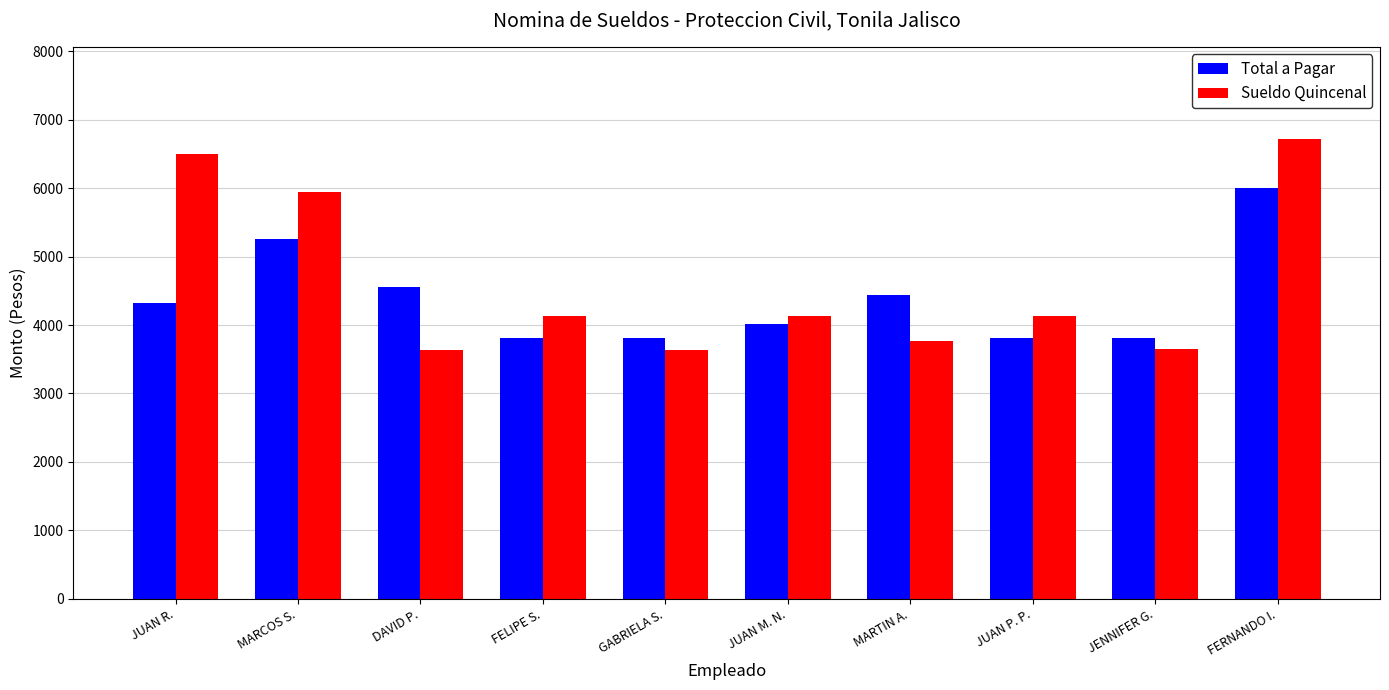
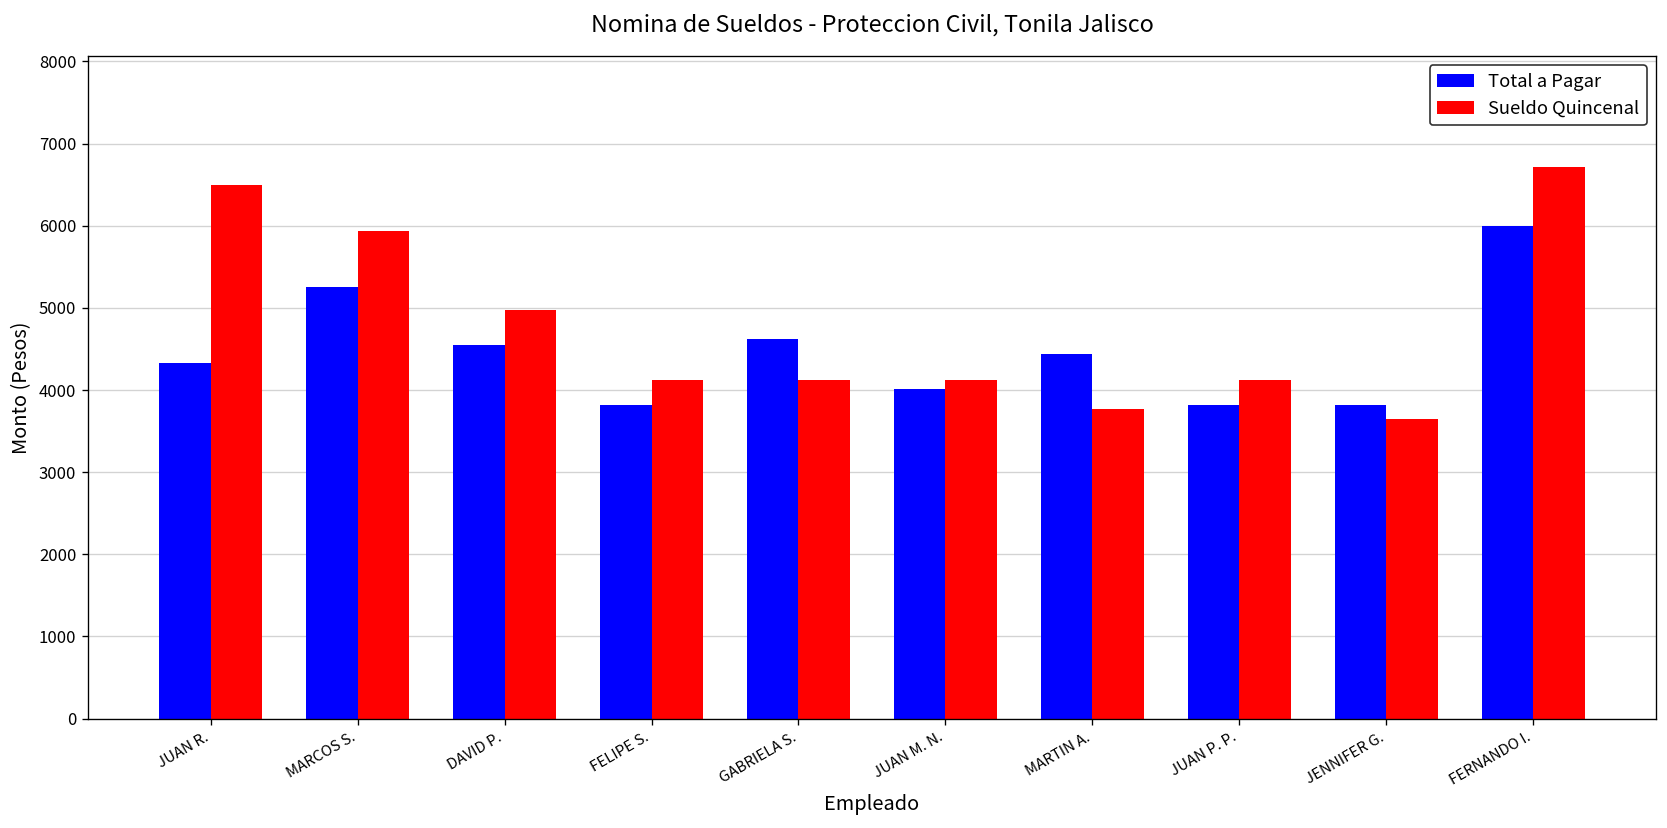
  {
    "Total a Pagar": {
      "JUAN R.": 4300,
      "MARCOS S.": 5300,
      "DAVID P.": 4600,
      "FELIPE S.": 3800,
-     "GABRIELA S.": 3800,
+     "GABRIELA S.": 4600,
      "JUAN M. N.": 4000,
      "MARTIN A.": 4400,
      "JUAN P. P.": 3800,
      "JENNIFER G.": 3800,
      "FERNANDO I.": 6000
    },
    "Sueldo Quincenal": {
      "JUAN R.": 6500,
      "MARCOS S.": 5900,
-     "DAVID P.": 3600,
+     "DAVID P.": 5000,
      "FELIPE S.": 4100,
-     "GABRIELA S.": 3600,
+     "GABRIELA S.": 4100,
      "JUAN M. N.": 4100,
      "MARTIN A.": 3800,
      "JUAN P. P.": 4100,
      "JENNIFER G.": 3600,
      "FERNANDO I.": 6700
    }
  }
